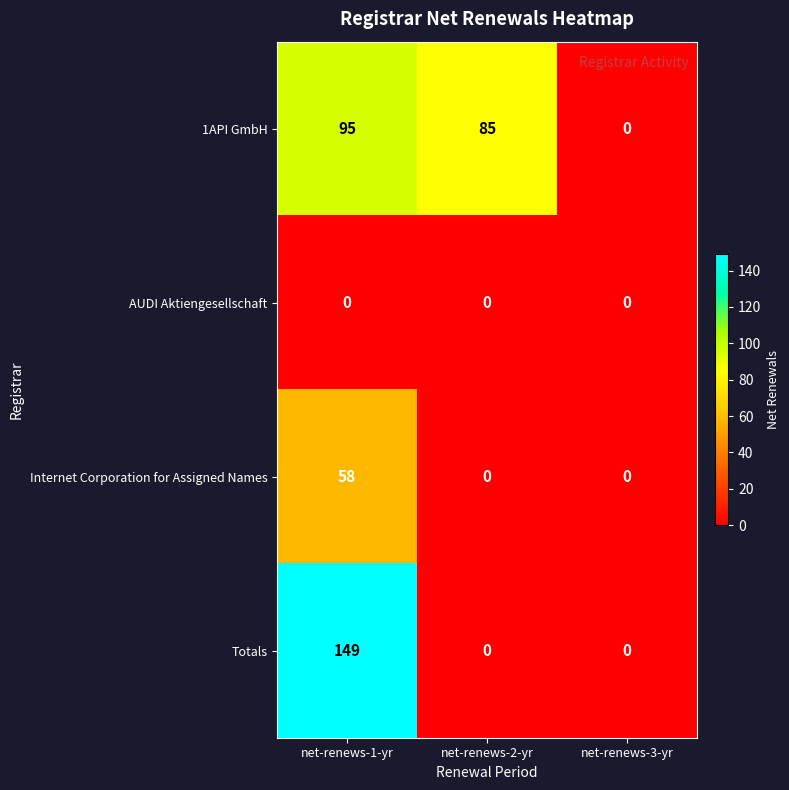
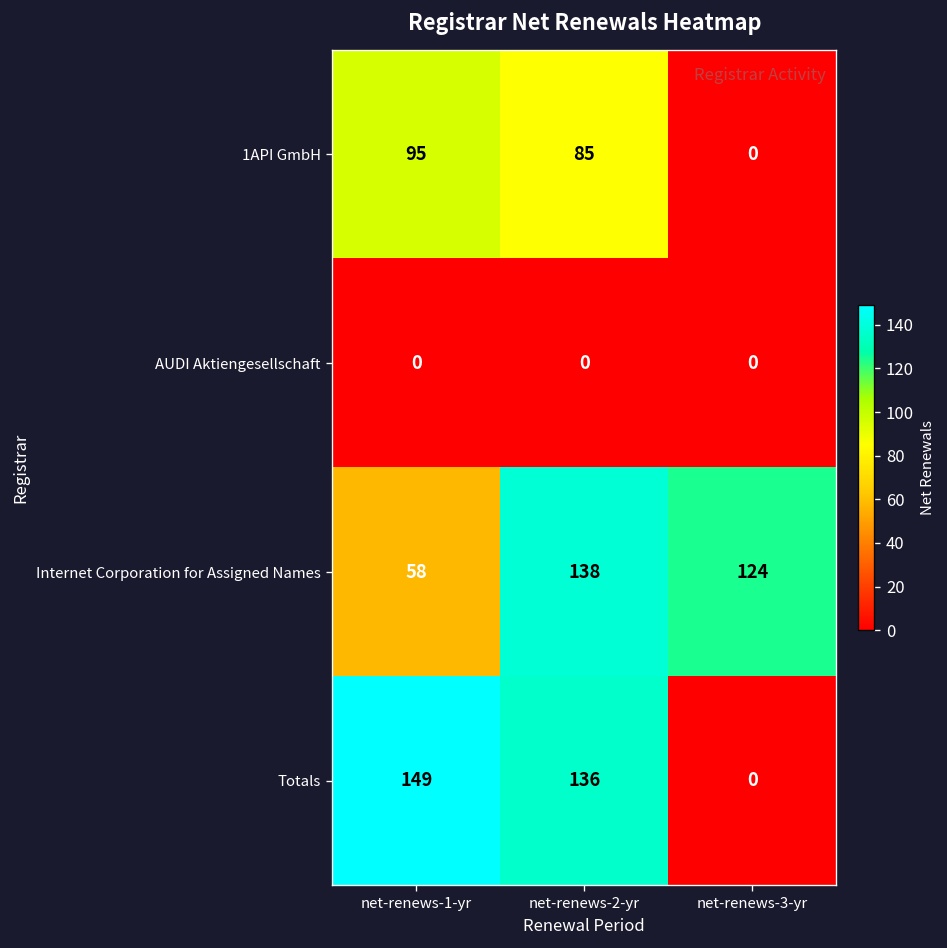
  {
    "1API GmbH": {
      "net-renews-1-yr": 95,
      "net-renews-2-yr": 85
    },
    "AUDI Aktiengesellschaft": {
      "net-renews-1-yr": 0,
      "net-renews-2-yr": 0,
      "net-renews-3-yr": 0
    },
    "Internet Corporation for Assigned Names": {
      "net-renews-1-yr": 58,
-     "net-renews-2-yr": 0,
-     "net-renews-3-yr": 0
+     "net-renews-2-yr": 138,
+     "net-renews-3-yr": 124
    },
    "Totals": {
      "net-renews-1-yr": 149,
-     "net-renews-2-yr": 0,
+     "net-renews-2-yr": 136,
      "net-renews-3-yr": 0
    }
  }
